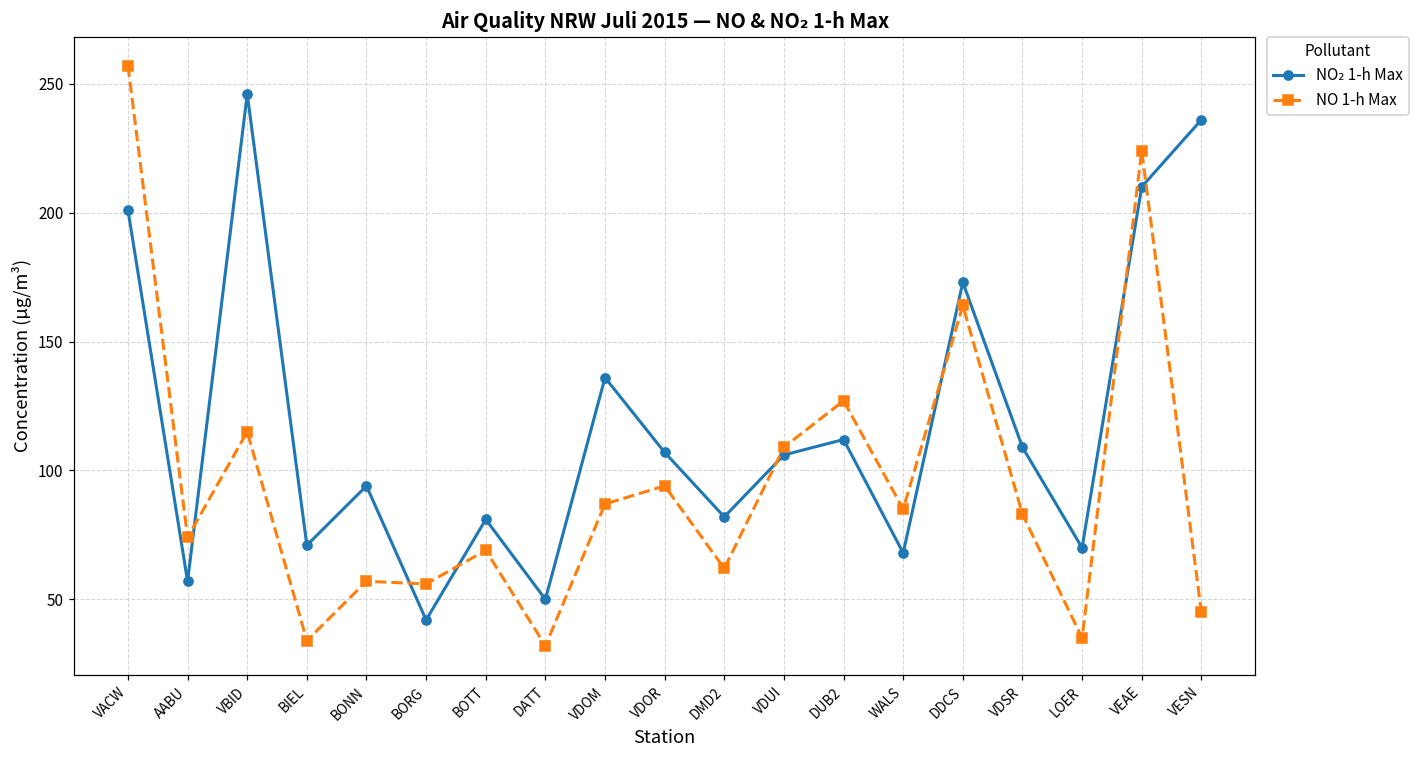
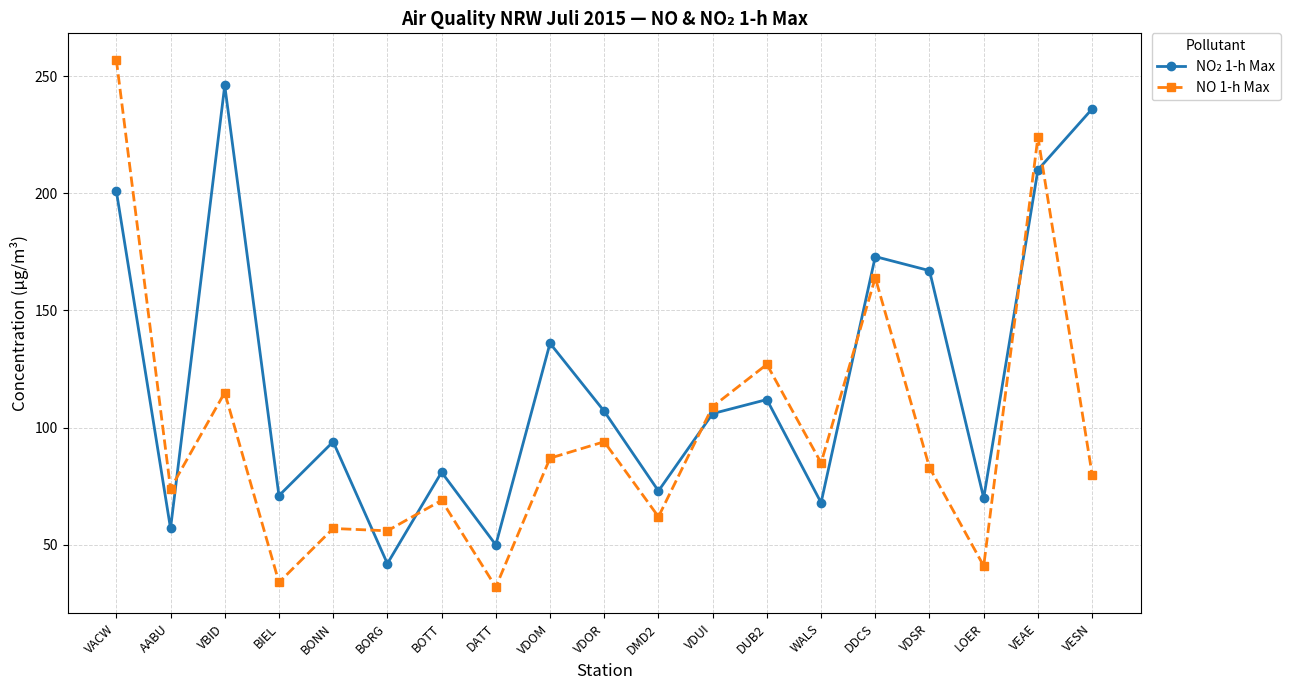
  {
    "NO₂ 1-h Max": {
      "VACW": 201,
      "AABU": 57,
      "VBID": 246,
      "BIEL": 71,
      "BONN": 94,
      "BORG": 42,
      "BOTT": 81,
      "DATT": 50,
      "VDOM": 136,
      "VDOR": 107,
-     "DMD2": 82,
+     "DMD2": 73,
      "VDUI": 106,
      "DUB2": 112,
      "WALS": 68,
      "DDCS": 173,
-     "VDSR": 109,
+     "VDSR": 167,
      "LOER": 70,
      "VEAE": 210,
      "VESN": 236
    },
    "NO 1-h Max": {
      "VACW": 257,
      "AABU": 74,
      "VBID": 115,
      "BIEL": 34,
      "BONN": 57,
      "BORG": 56,
      "BOTT": 69,
      "DATT": 32,
      "VDOM": 87,
      "VDOR": 94,
      "DMD2": 62,
      "VDUI": 109,
      "DUB2": 127,
      "WALS": 85,
      "DDCS": 164,
      "VDSR": 83,
-     "LOER": 35,
+     "LOER": 41,
      "VEAE": 224,
-     "VESN": 45
+     "VESN": 80
    }
  }
